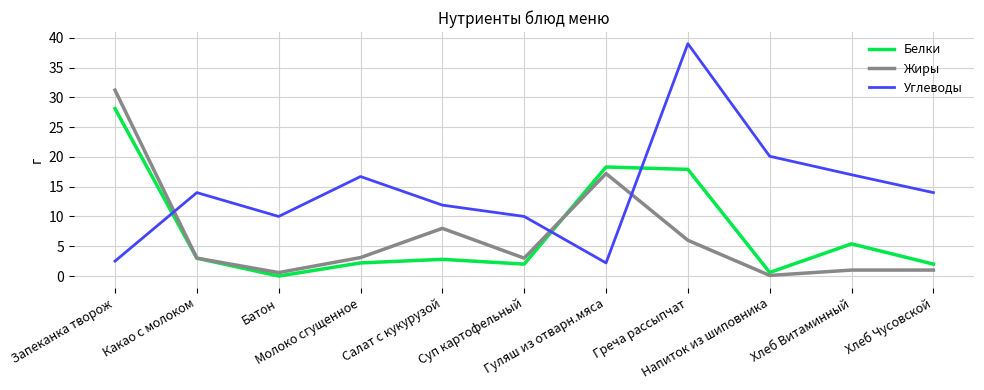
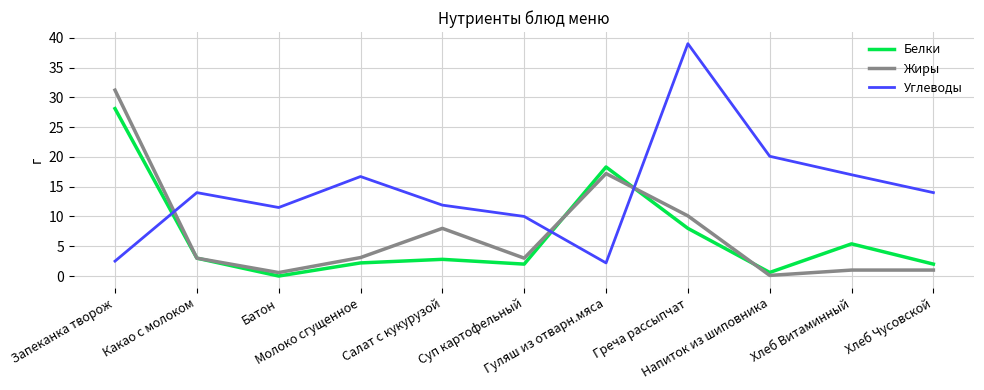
  {
    "Белки": {
      "Запеканка творож": 28,
      "Батон": 0,
      "Молоко сгущенное": 2,
      "Салат с кукурузой": 3,
      "Суп картофельный": 2,
      "Гуляш из отварн.мяса": 18,
-     "Греча рассыпчат": 18,
+     "Греча рассыпчат": 8,
      "Напиток из шиповника": 1,
      "Хлеб Витаминный": 5,
      "Хлеб Чусовской": 2
    },
    "Жиры": {
      "Запеканка творож": 31,
      "Батон": 1,
      "Молоко сгущенное": 3,
      "Салат с кукурузой": 8,
      "Суп картофельный": 3,
      "Гуляш из отварн.мяса": 17,
-     "Греча рассыпчат": 6,
+     "Греча рассыпчат": 10,
      "Напиток из шиповника": 0,
      "Хлеб Витаминный": 1,
      "Хлеб Чусовской": 1
    },
    "Углеводы": {
      "Запеканка творож": 3,
      "Какао с молоком": 14,
-     "Батон": 10,
+     "Батон": 12,
      "Молоко сгущенное": 17,
      "Салат с кукурузой": 12,
      "Суп картофельный": 10,
      "Гуляш из отварн.мяса": 2,
      "Греча рассыпчат": 39,
      "Напиток из шиповника": 20,
      "Хлеб Витаминный": 17,
      "Хлеб Чусовской": 14
    }
  }
